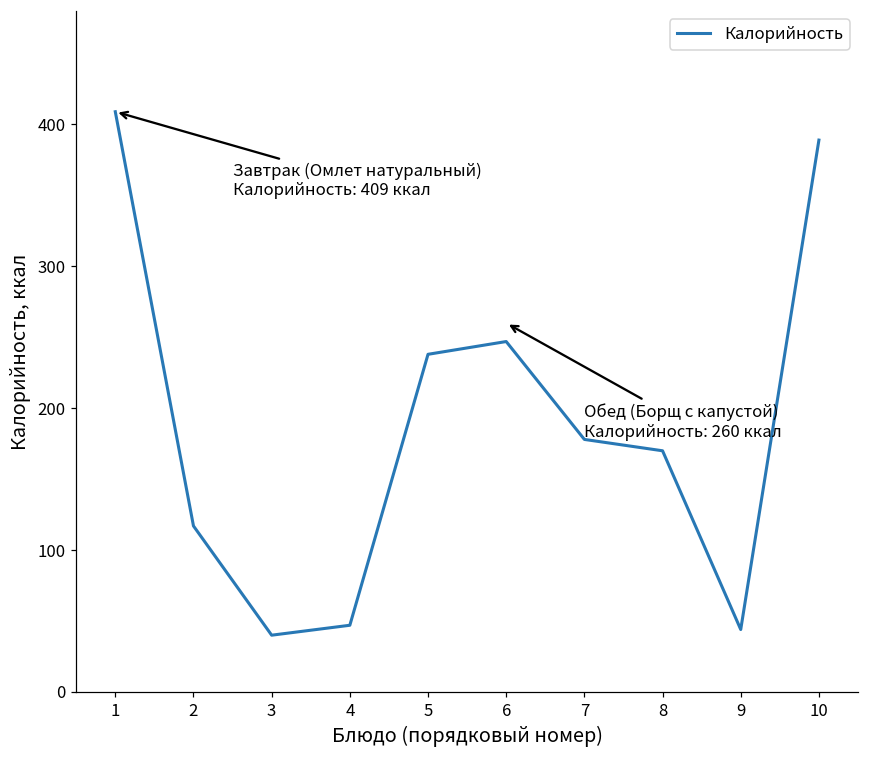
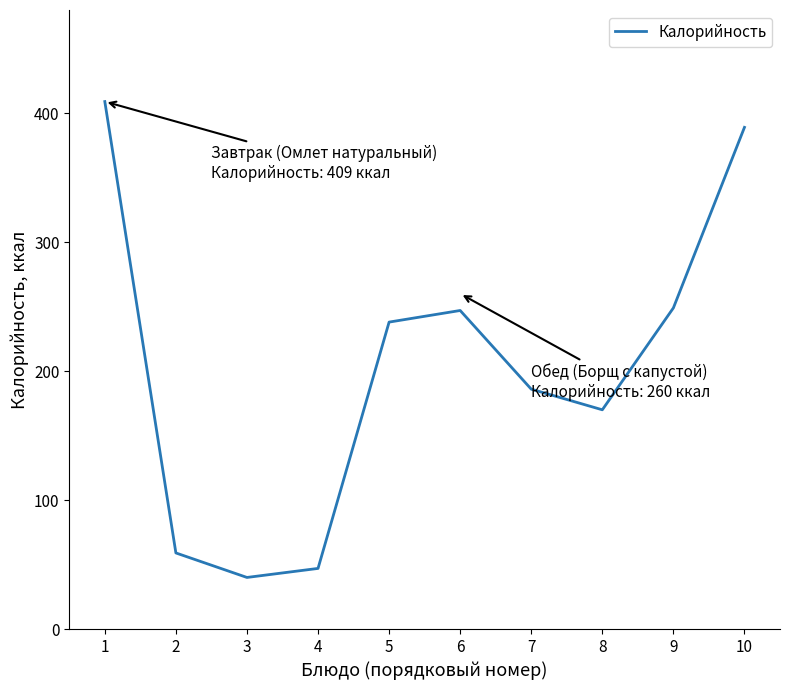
  {
-   "2": 117,
+   "2": 59,
    "3": 40,
    "4": 47,
    "5": 238,
    "6": 247,
-   "7": 178,
+   "7": 186,
    "8": 170,
-   "9": 44,
+   "9": 249,
    "10": 389
  }
